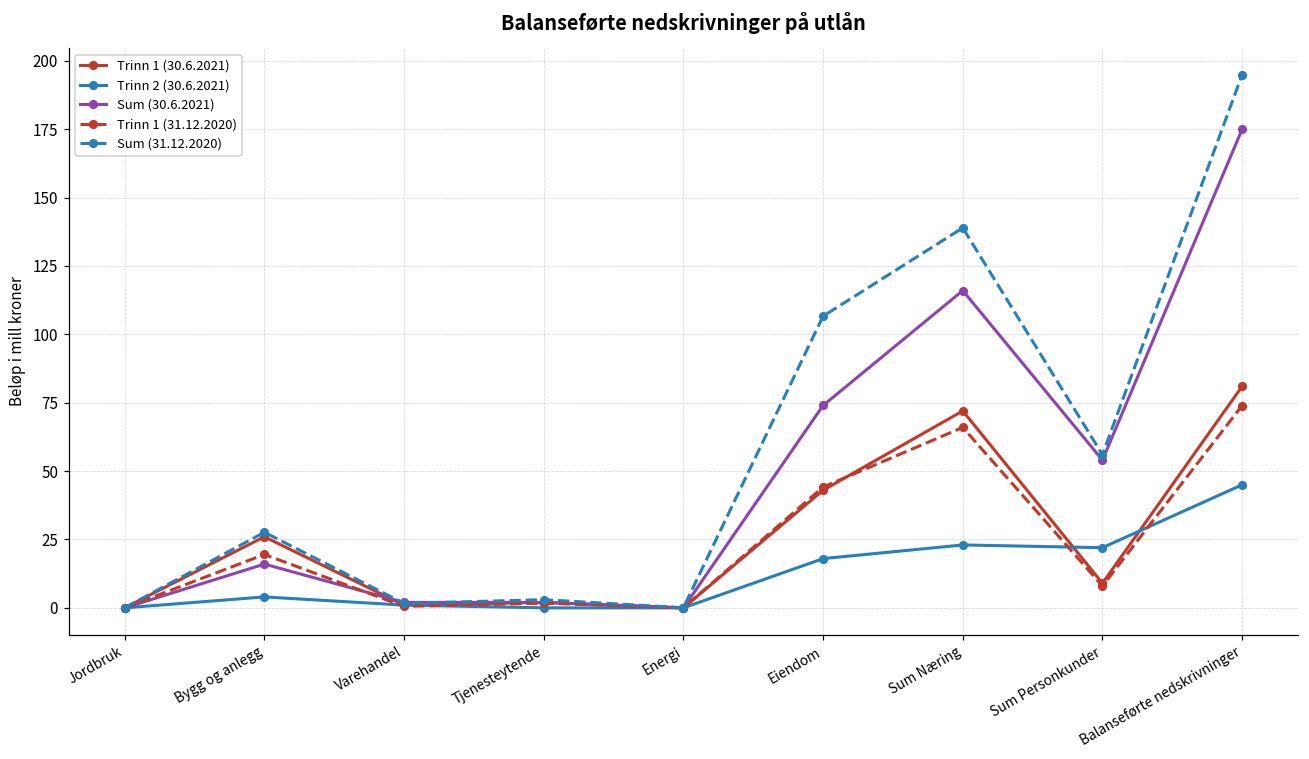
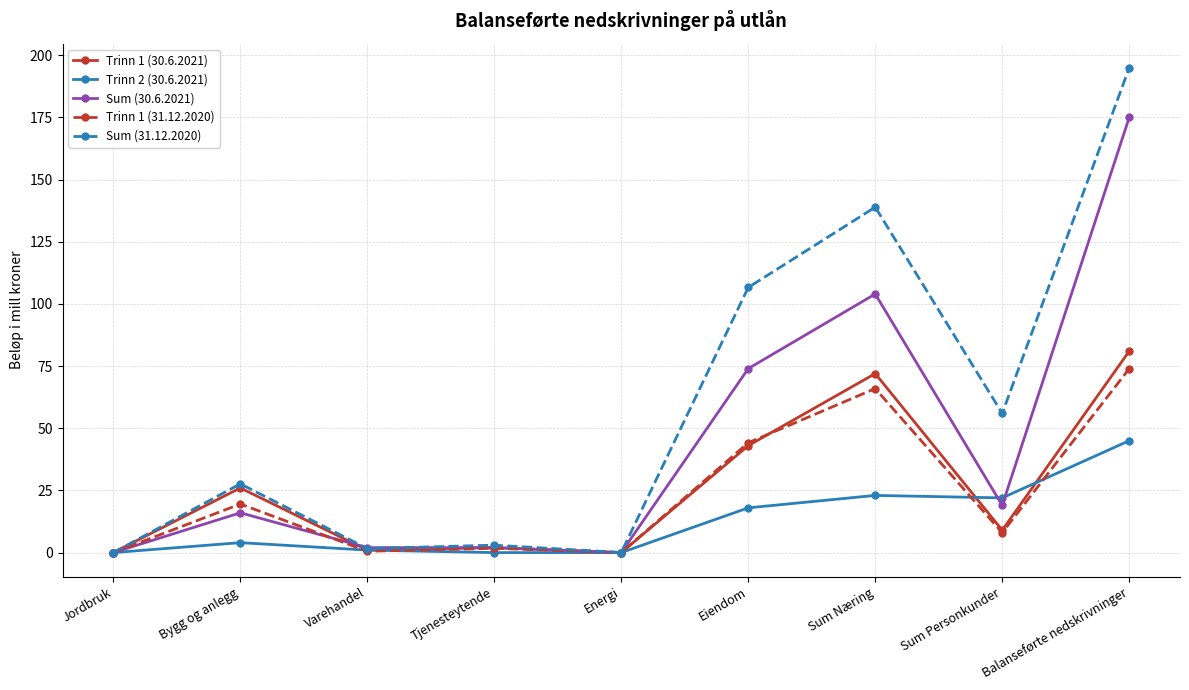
  {
    "Sum (30.6.2021)": {
      "Bygg og anlegg": 16,
      "Eiendom": 74,
-     "Sum Næring": 116,
-     "Sum Personkunder": 54,
+     "Sum Næring": 104,
+     "Sum Personkunder": 19,
      "Balanseførte nedskrivninger": 175
    }
  }
